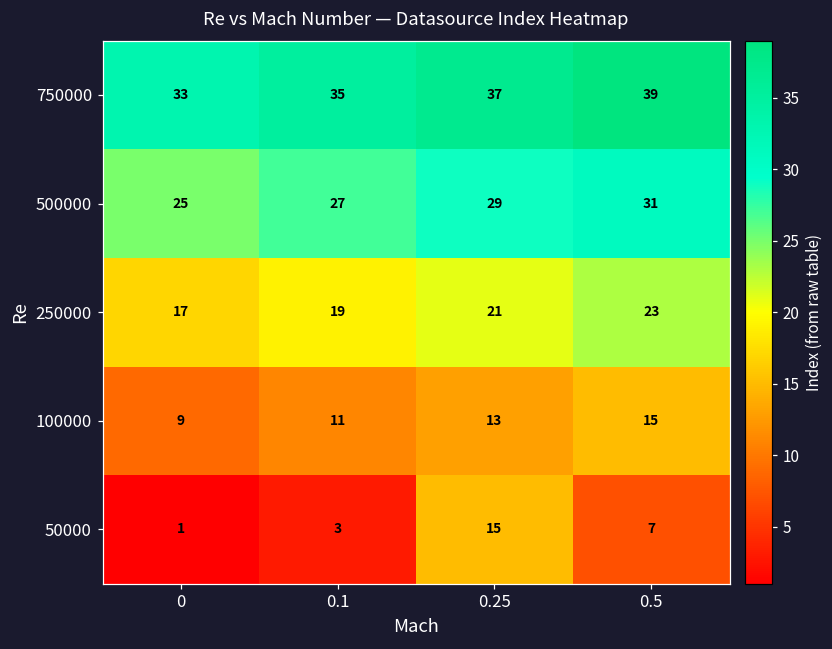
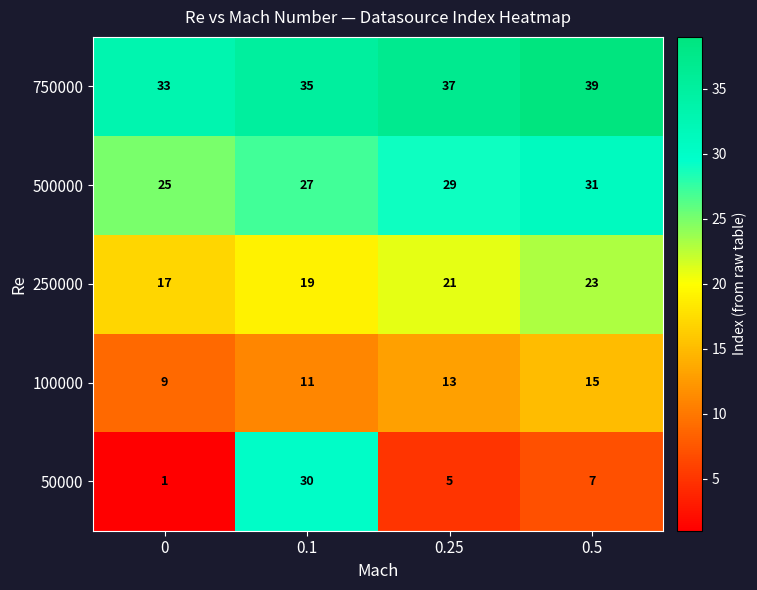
  {
    "750000": {
      "0": 33,
      "0.1": 35,
      "0.25": 37,
      "0.5": 39
    },
    "500000": {
      "0": 25,
      "0.1": 27,
      "0.25": 29,
      "0.5": 31
    },
    "250000": {
      "0": 17,
      "0.1": 19,
      "0.25": 21,
      "0.5": 23
    },
    "100000": {
      "0": 9,
      "0.1": 11,
      "0.25": 13,
      "0.5": 15
    },
    "50000": {
      "0": 1,
-     "0.1": 3,
-     "0.25": 15,
+     "0.1": 30,
+     "0.25": 5,
      "0.5": 7
    }
  }
